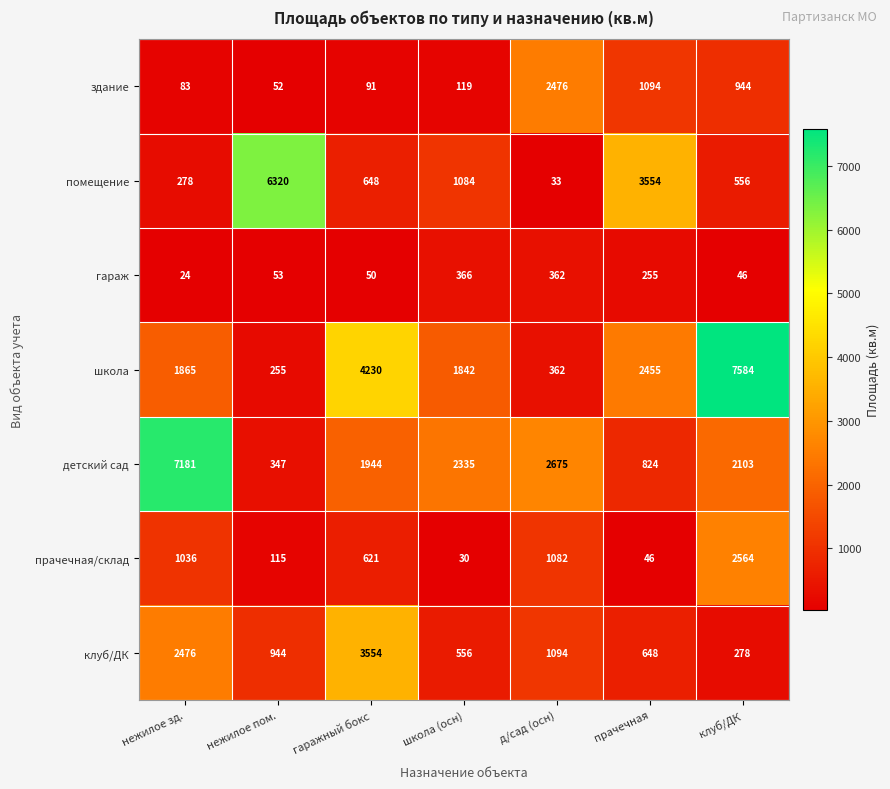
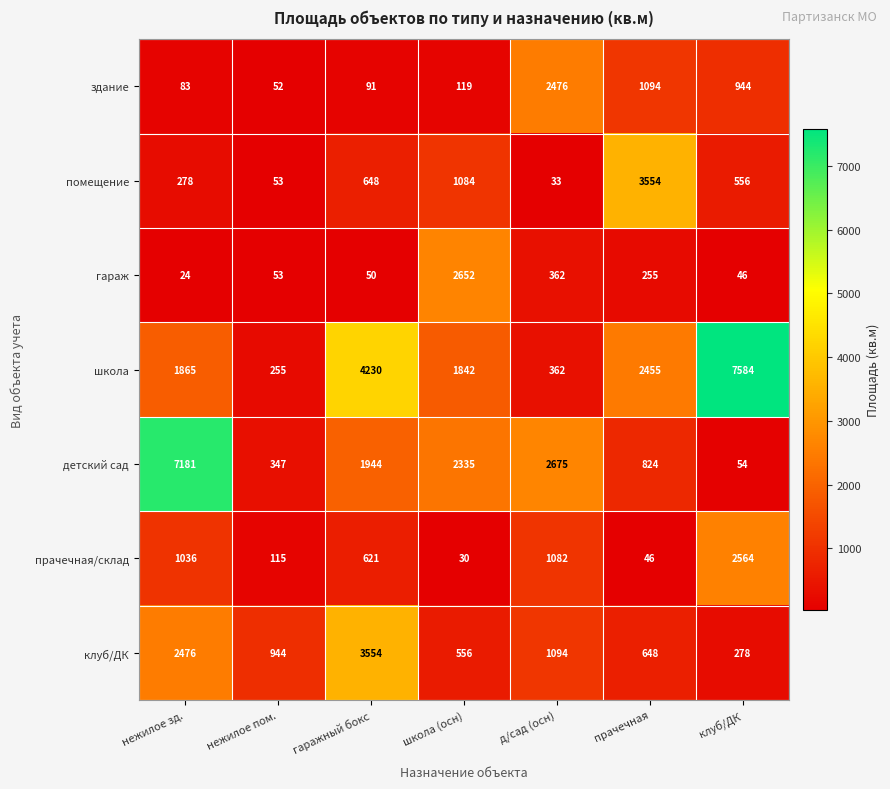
  {
    "здание": {
      "нежилое зд.": 83,
      "нежилое пом.": 52,
      "гаражный бокс": 91,
      "школа (осн)": 119,
      "д/сад (осн)": 2476,
      "прачечная": 1094,
      "клуб/ДК": 944
    },
    "помещение": {
      "нежилое зд.": 278,
-     "нежилое пом.": 6320,
+     "нежилое пом.": 53,
      "гаражный бокс": 648,
      "школа (осн)": 1084,
      "д/сад (осн)": 33,
      "прачечная": 3554,
      "клуб/ДК": 556
    },
    "гараж": {
      "нежилое зд.": 24,
      "нежилое пом.": 53,
      "гаражный бокс": 50,
-     "школа (осн)": 366,
+     "школа (осн)": 2652,
      "д/сад (осн)": 362,
      "прачечная": 255,
      "клуб/ДК": 46
    },
    "школа": {
      "нежилое зд.": 1865,
      "нежилое пом.": 255,
      "гаражный бокс": 4230,
      "школа (осн)": 1842,
      "д/сад (осн)": 362,
      "прачечная": 2455,
      "клуб/ДК": 7584
    },
    "детский сад": {
      "нежилое зд.": 7181,
      "нежилое пом.": 347,
      "гаражный бокс": 1944,
      "школа (осн)": 2335,
      "д/сад (осн)": 2675,
      "прачечная": 824,
-     "клуб/ДК": 2103
+     "клуб/ДК": 54
    },
    "прачечная/склад": {
      "нежилое зд.": 1036,
      "нежилое пом.": 115,
      "гаражный бокс": 621,
      "школа (осн)": 30,
      "д/сад (осн)": 1082,
      "прачечная": 46,
      "клуб/ДК": 2564
    },
    "клуб/ДК": {
      "нежилое зд.": 2476,
      "нежилое пом.": 944,
      "гаражный бокс": 3554,
      "школа (осн)": 556,
      "д/сад (осн)": 1094,
      "прачечная": 648,
      "клуб/ДК": 278
    }
  }
